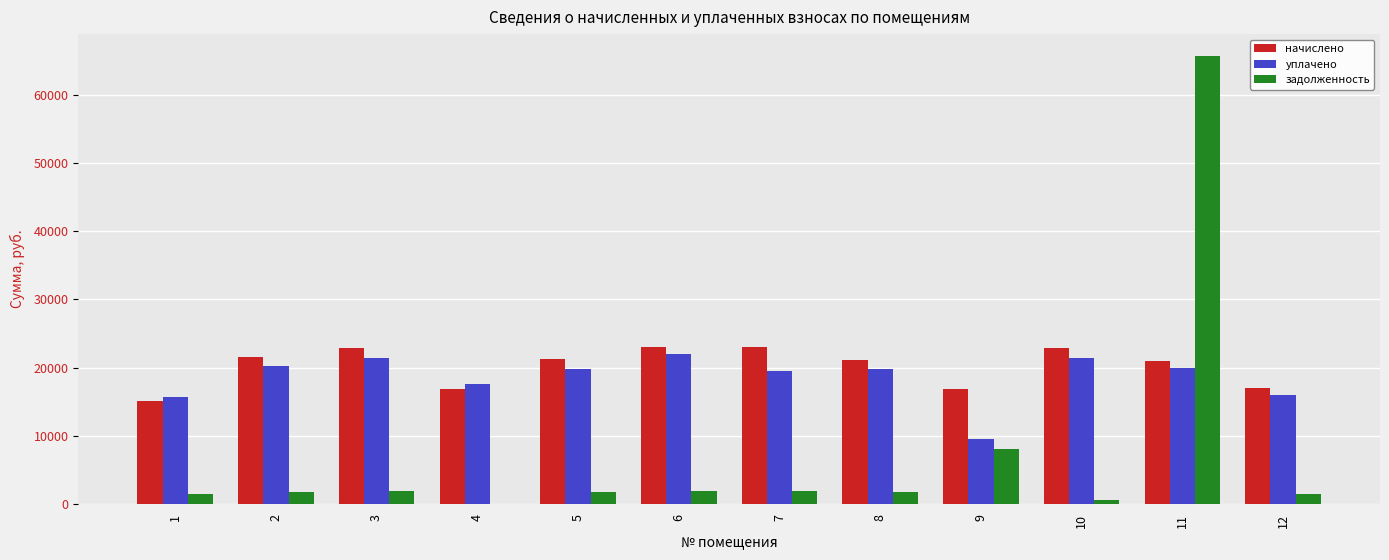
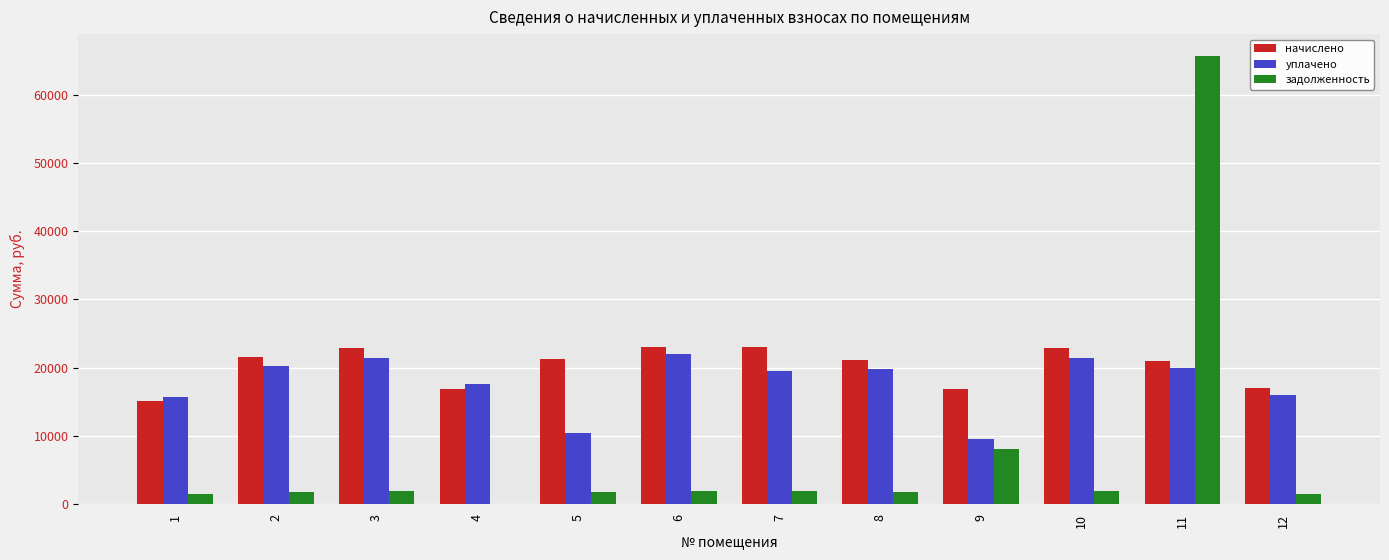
  {
    "начислено": {
      "1": 15000,
      "2": 22000,
      "3": 23000,
      "4": 17000,
      "5": 21000,
      "6": 23000,
      "7": 23000,
      "8": 21000,
      "9": 17000,
      "10": 23000,
      "11": 21000,
      "12": 17000
    },
    "уплачено": {
      "1": 16000,
      "2": 20000,
      "3": 21000,
      "4": 18000,
-     "5": 20000,
+     "5": 10000,
      "6": 22000,
      "7": 19000,
      "8": 20000,
      "9": 10000,
      "10": 21000,
      "11": 20000,
      "12": 16000
    },
    "задолженность": {
      "1": 1000,
      "2": 2000,
      "3": 2000,
      "4": 0,
      "5": 2000,
      "6": 2000,
      "7": 2000,
      "8": 2000,
      "9": 8000,
-     "10": 1000,
+     "10": 2000,
      "11": 66000,
      "12": 1000
    }
  }
